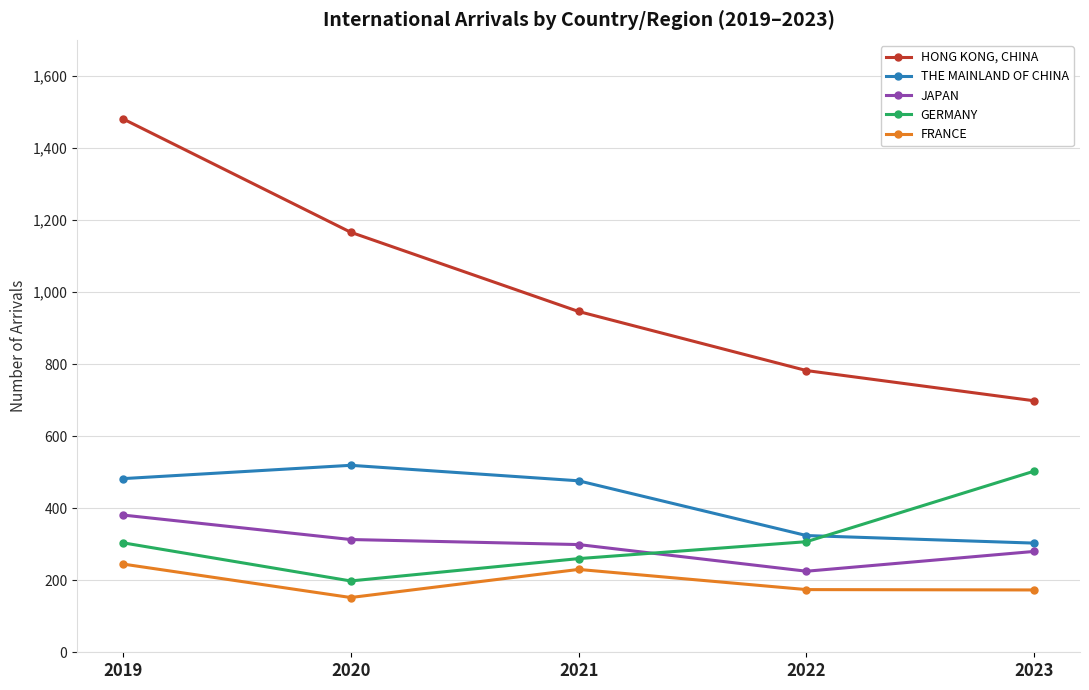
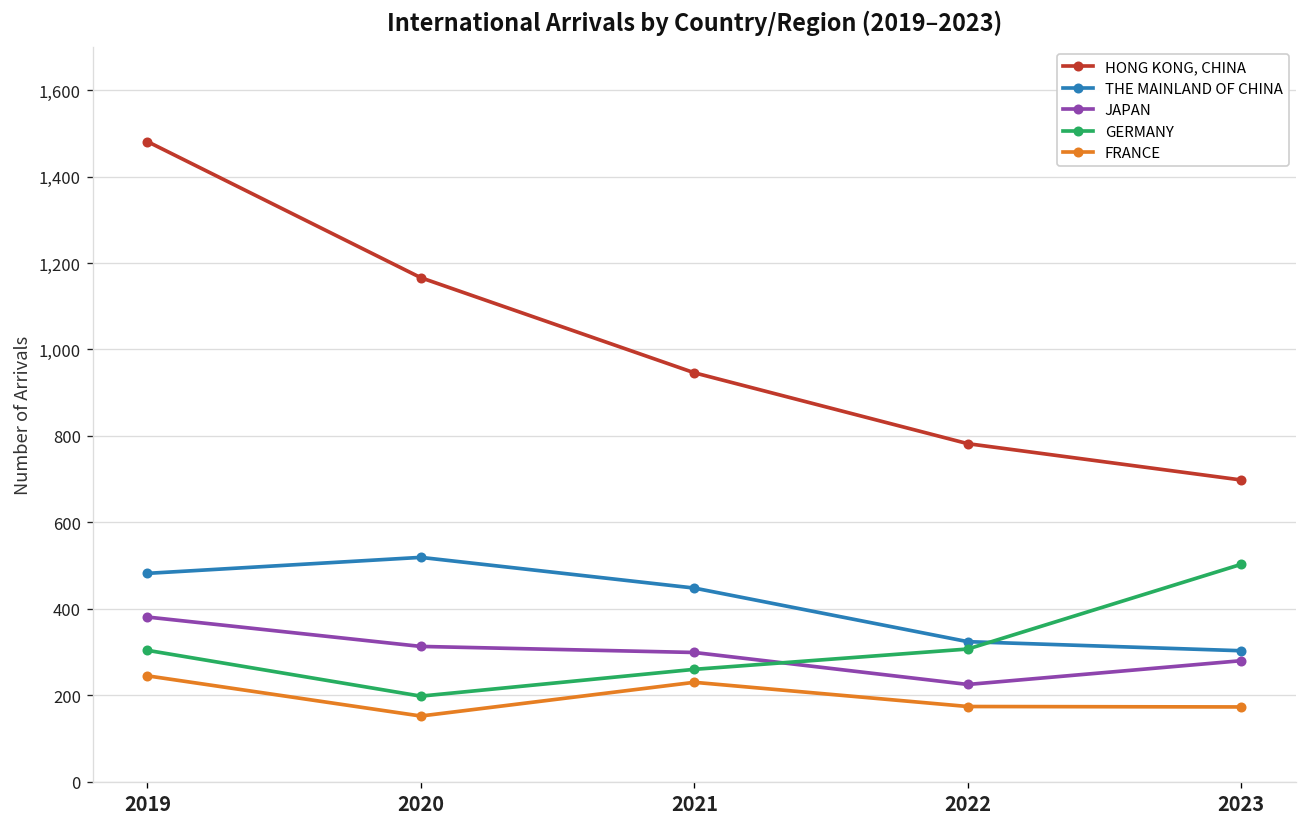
  {
    "HONG KONG, CHINA": {
      "2019": "1,480",
      "2020": "1,170",
      "2021": "950",
      "2022": "780",
      "2023": "700"
    },
    "THE MAINLAND OF CHINA": {
      "2019": "480",
      "2020": "520",
-     "2021": "480",
+     "2021": "450",
      "2022": "320",
      "2023": "300"
    },
    "JAPAN": {
      "2019": "380",
      "2020": "310",
      "2021": "300",
      "2022": "230",
      "2023": "280"
    },
    "GERMANY": {
      "2019": "300",
      "2020": "200",
      "2021": "260",
      "2022": "310",
      "2023": "500"
    },
    "FRANCE": {
      "2019": "250",
      "2020": "150",
      "2021": "230",
      "2022": "170",
      "2023": "170"
    }
  }
